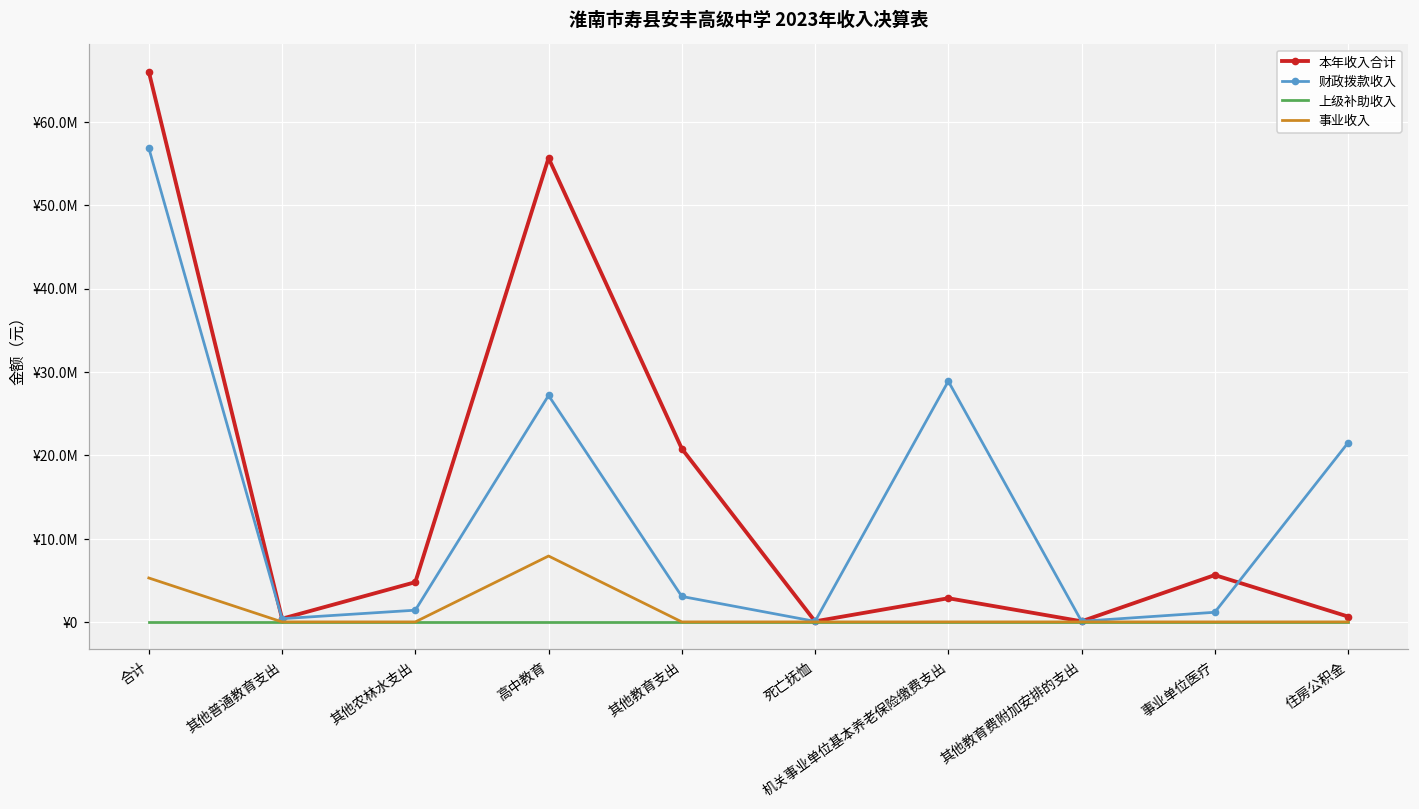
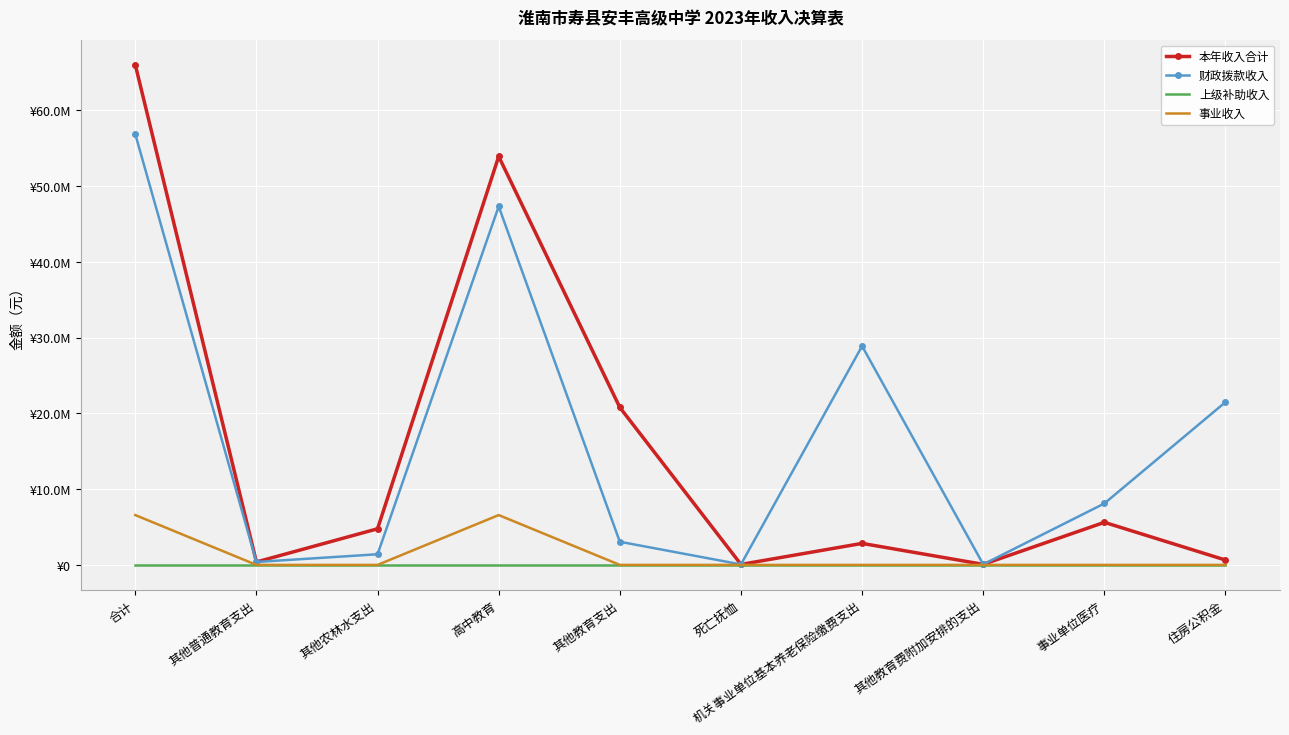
  {
    "本年收入合计": {
      "合计": "¥66000000",
      "其他农林水支出": "¥5000000",
-     "高中教育": "¥56000000",
+     "高中教育": "¥54000000",
      "其他教育支出": "¥21000000",
      "机关事业单位基本养老保险缴费支出": "¥3000000",
      "事业单位医疗": "¥6000000",
      "住房公积金": "¥1000000"
    },
    "财政拨款收入": {
      "合计": "¥57000000",
      "其他农林水支出": "¥1000000",
-     "高中教育": "¥27000000",
+     "高中教育": "¥47000000",
      "其他教育支出": "¥3000000",
      "机关事业单位基本养老保险缴费支出": "¥29000000",
-     "事业单位医疗": "¥1000000",
+     "事业单位医疗": "¥8000000",
      "住房公积金": "¥21000000"
    },
    "上级补助收入": {
      "合计": "¥0",
      "高中教育": "¥0"
    },
    "事业收入": {
-     "合计": "¥5000000",
-     "高中教育": "¥8000000"
+     "合计": "¥7000000",
+     "高中教育": "¥7000000"
    }
  }
